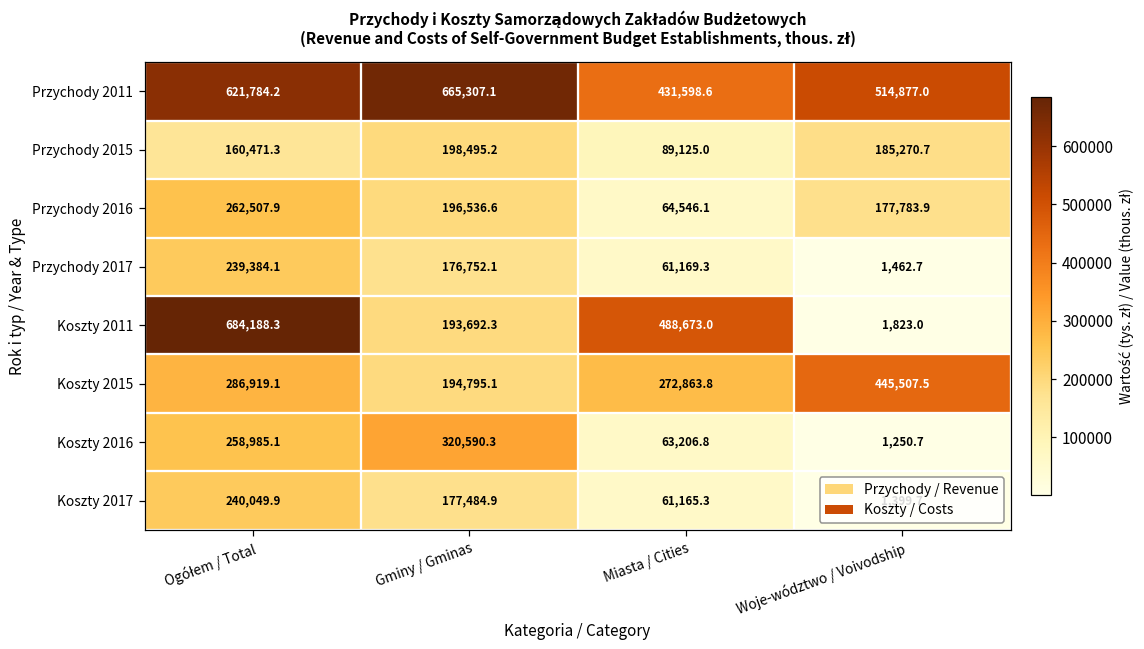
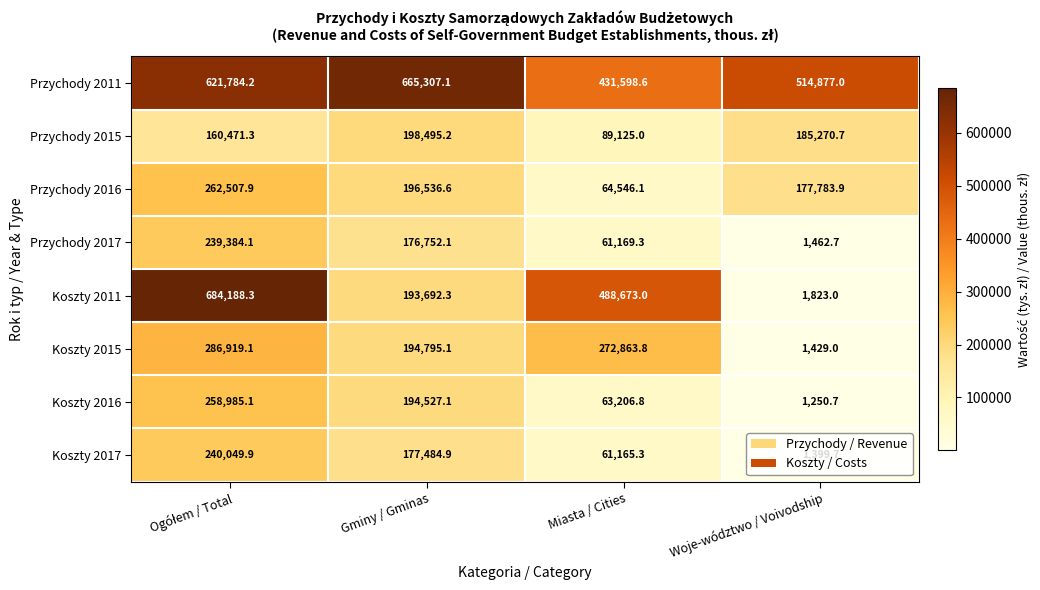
  {
    "Przychody 2011": {
      "Ogółem / Total": "621,784.2",
      "Gminy / Gminas": "665,307.1",
      "Miasta / Cities": "431,598.6",
      "Woje-wództwo / Voivodship": "514,877.0"
    },
    "Przychody 2015": {
      "Ogółem / Total": "160,471.3",
      "Gminy / Gminas": "198,495.2",
      "Miasta / Cities": "89,125.0",
      "Woje-wództwo / Voivodship": "185,270.7"
    },
    "Przychody 2016": {
      "Ogółem / Total": "262,507.9",
      "Gminy / Gminas": "196,536.6",
      "Miasta / Cities": "64,546.1",
      "Woje-wództwo / Voivodship": "177,783.9"
    },
    "Przychody 2017": {
      "Ogółem / Total": "239,384.1",
      "Gminy / Gminas": "176,752.1",
      "Miasta / Cities": "61,169.3",
      "Woje-wództwo / Voivodship": "1,462.7"
    },
    "Koszty 2011": {
      "Ogółem / Total": "684,188.3",
      "Gminy / Gminas": "193,692.3",
      "Miasta / Cities": "488,673.0",
      "Woje-wództwo / Voivodship": "1,823.0"
    },
    "Koszty 2015": {
      "Ogółem / Total": "286,919.1",
      "Gminy / Gminas": "194,795.1",
      "Miasta / Cities": "272,863.8",
-     "Woje-wództwo / Voivodship": "445,507.5"
+     "Woje-wództwo / Voivodship": "1,429.0"
    },
    "Koszty 2016": {
      "Ogółem / Total": "258,985.1",
-     "Gminy / Gminas": "320,590.3",
+     "Gminy / Gminas": "194,527.1",
      "Miasta / Cities": "63,206.8",
      "Woje-wództwo / Voivodship": "1,250.7"
    },
    "Koszty 2017": {
      "Ogółem / Total": "240,049.9",
      "Gminy / Gminas": "177,484.9",
      "Miasta / Cities": "61,165.3"
    }
  }
